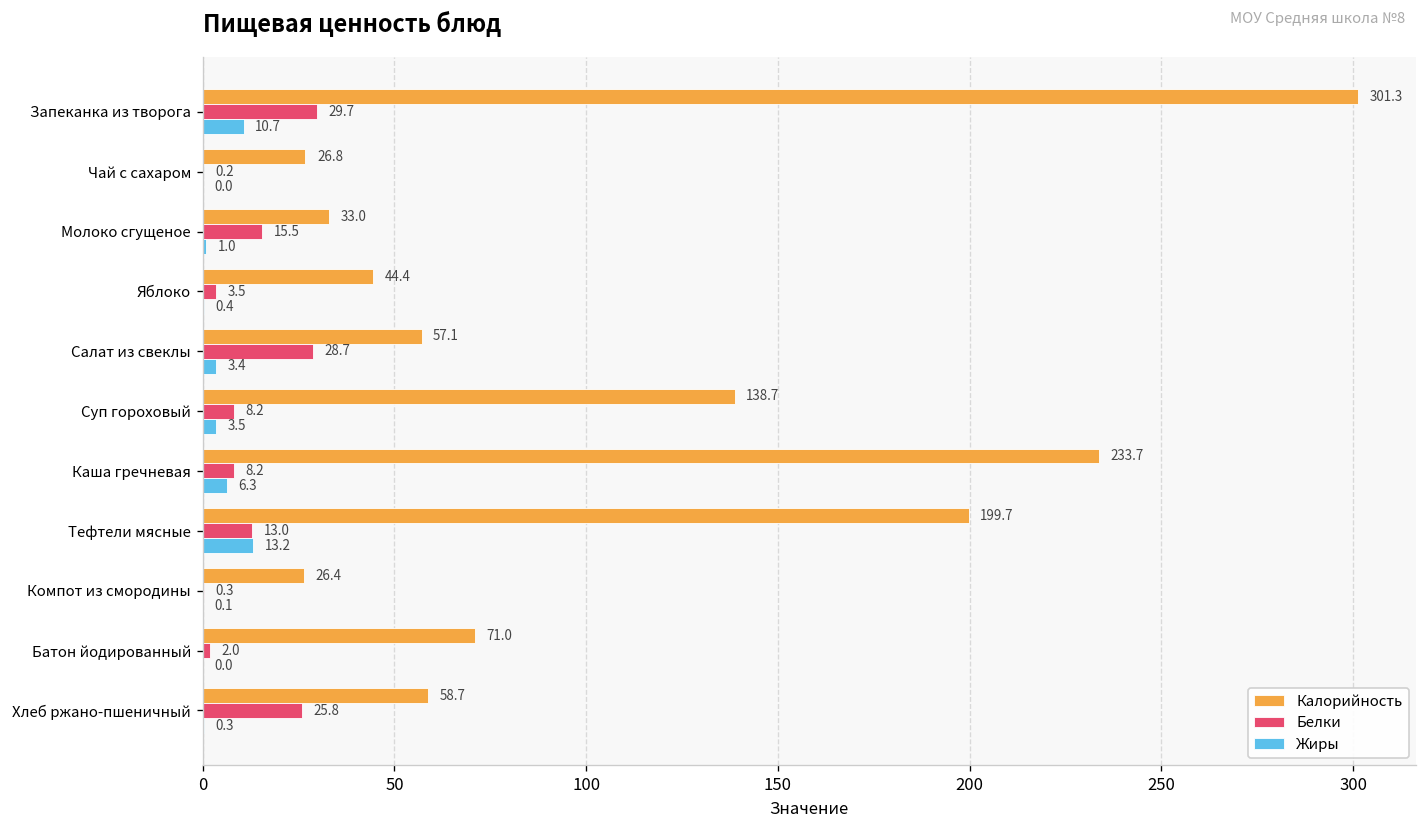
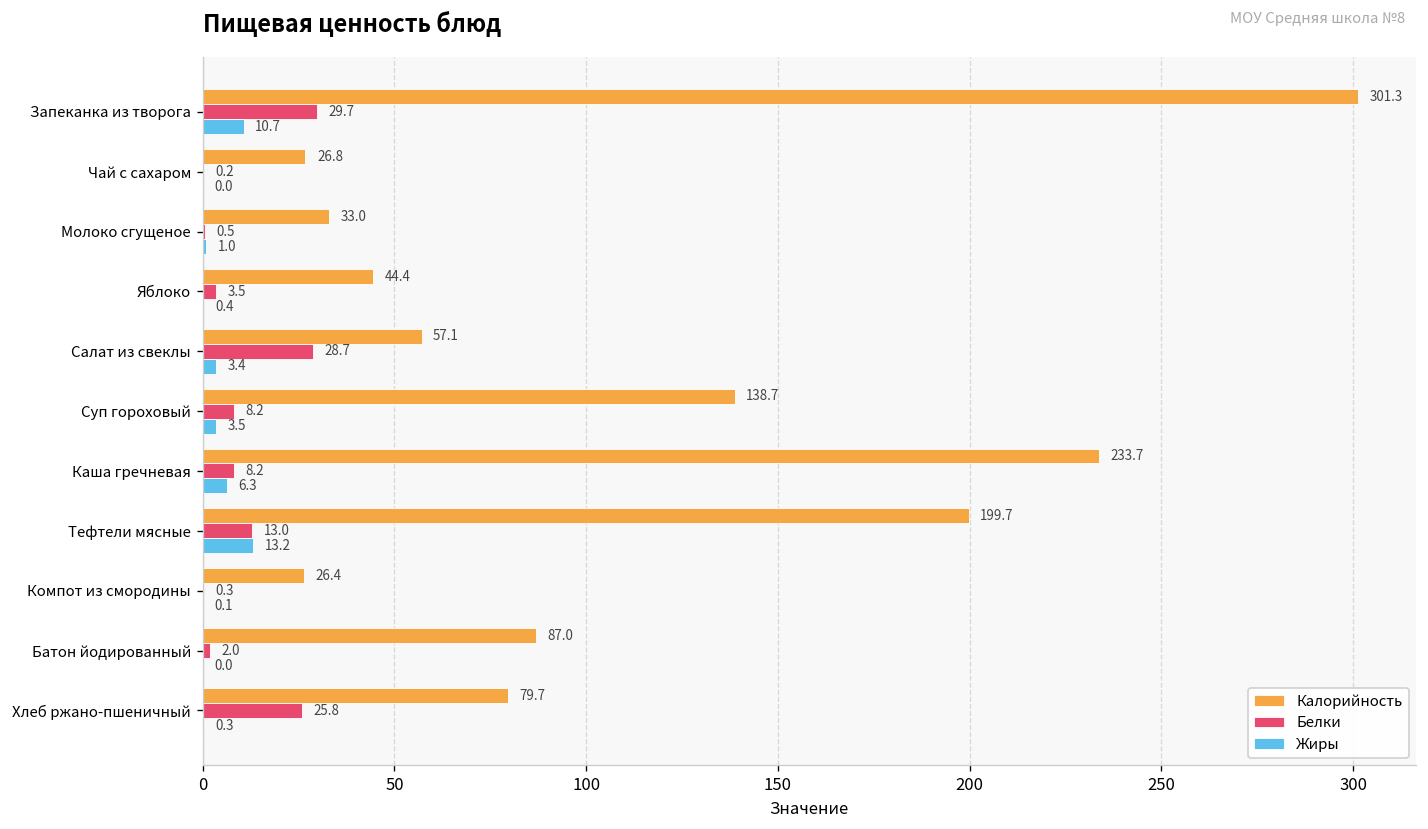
  {
    "Калорийность": {
      "Запеканка из творога": 301.3,
      "Чай с сахаром": 26.8,
      "Молоко сгущеное": 33.0,
      "Яблоко": 44.4,
      "Салат из свеклы": 57.1,
      "Суп гороховый": 138.7,
      "Каша гречневая": 233.7,
      "Тефтели мясные": 199.7,
      "Компот из смородины": 26.4,
-     "Батон йодированный": 71.0,
-     "Хлеб ржано-пшеничный": 58.7
+     "Батон йодированный": 87.0,
+     "Хлеб ржано-пшеничный": 79.7
    },
    "Белки": {
      "Запеканка из творога": 29.7,
      "Чай с сахаром": 0.2,
-     "Молоко сгущеное": 15.5,
+     "Молоко сгущеное": 0.5,
      "Яблоко": 3.5,
      "Салат из свеклы": 28.7,
      "Суп гороховый": 8.2,
      "Каша гречневая": 8.2,
      "Тефтели мясные": 13.0,
      "Компот из смородины": 0.3,
      "Батон йодированный": 2.0,
      "Хлеб ржано-пшеничный": 25.8
    },
    "Жиры": {
      "Запеканка из творога": 10.7,
      "Чай с сахаром": 0.0,
      "Молоко сгущеное": 1.0,
      "Яблоко": 0.4,
      "Салат из свеклы": 3.4,
      "Суп гороховый": 3.5,
      "Каша гречневая": 6.3,
      "Тефтели мясные": 13.2,
      "Компот из смородины": 0.1,
      "Батон йодированный": 0.0,
      "Хлеб ржано-пшеничный": 0.3
    }
  }
